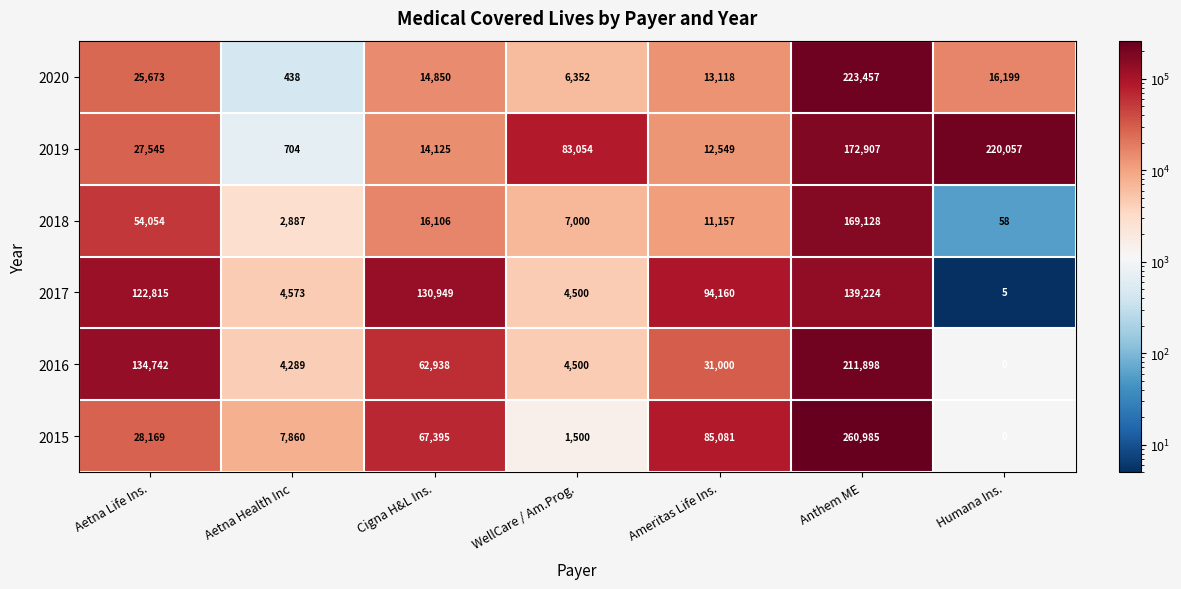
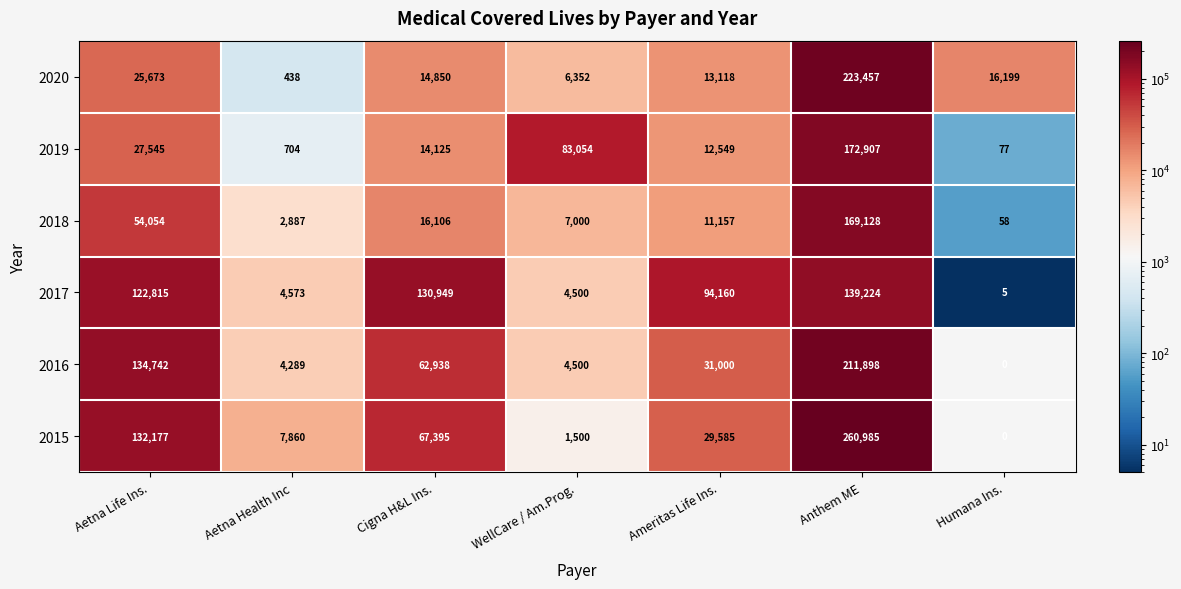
  {
    "2020": {
      "Aetna Life Ins.": "25,673",
      "Aetna Health Inc": "438",
      "Cigna H&L Ins.": "14,850",
      "WellCare / Am.Prog.": "6,352",
      "Ameritas Life Ins.": "13,118",
      "Anthem ME": "223,457",
      "Humana Ins.": "16,199"
    },
    "2019": {
      "Aetna Life Ins.": "27,545",
      "Aetna Health Inc": "704",
      "Cigna H&L Ins.": "14,125",
      "WellCare / Am.Prog.": "83,054",
      "Ameritas Life Ins.": "12,549",
      "Anthem ME": "172,907",
-     "Humana Ins.": "220,057"
+     "Humana Ins.": "77"
    },
    "2018": {
      "Aetna Life Ins.": "54,054",
      "Aetna Health Inc": "2,887",
      "Cigna H&L Ins.": "16,106",
      "WellCare / Am.Prog.": "7,000",
      "Ameritas Life Ins.": "11,157",
      "Anthem ME": "169,128",
      "Humana Ins.": "58"
    },
    "2017": {
      "Aetna Life Ins.": "122,815",
      "Aetna Health Inc": "4,573",
      "Cigna H&L Ins.": "130,949",
      "WellCare / Am.Prog.": "4,500",
      "Ameritas Life Ins.": "94,160",
      "Anthem ME": "139,224",
      "Humana Ins.": "5"
    },
    "2016": {
      "Aetna Life Ins.": "134,742",
      "Aetna Health Inc": "4,289",
      "Cigna H&L Ins.": "62,938",
      "WellCare / Am.Prog.": "4,500",
      "Ameritas Life Ins.": "31,000",
      "Anthem ME": "211,898"
    },
    "2015": {
-     "Aetna Life Ins.": "28,169",
+     "Aetna Life Ins.": "132,177",
      "Aetna Health Inc": "7,860",
      "Cigna H&L Ins.": "67,395",
      "WellCare / Am.Prog.": "1,500",
-     "Ameritas Life Ins.": "85,081",
+     "Ameritas Life Ins.": "29,585",
      "Anthem ME": "260,985"
    }
  }
